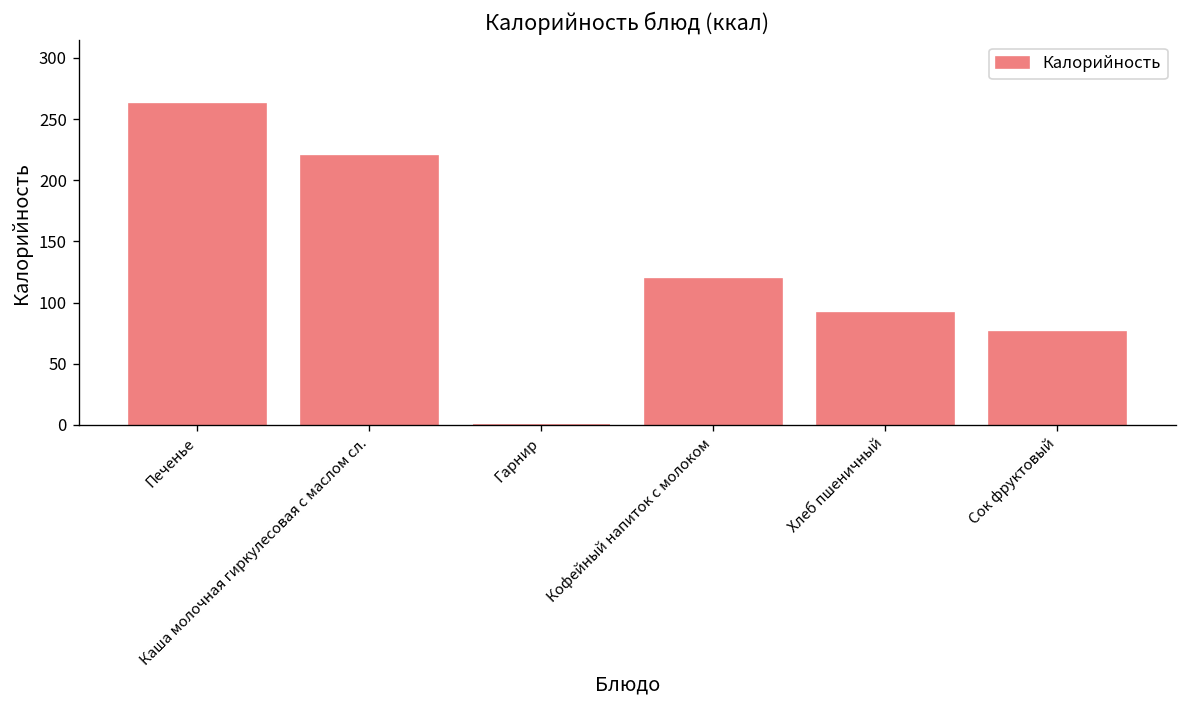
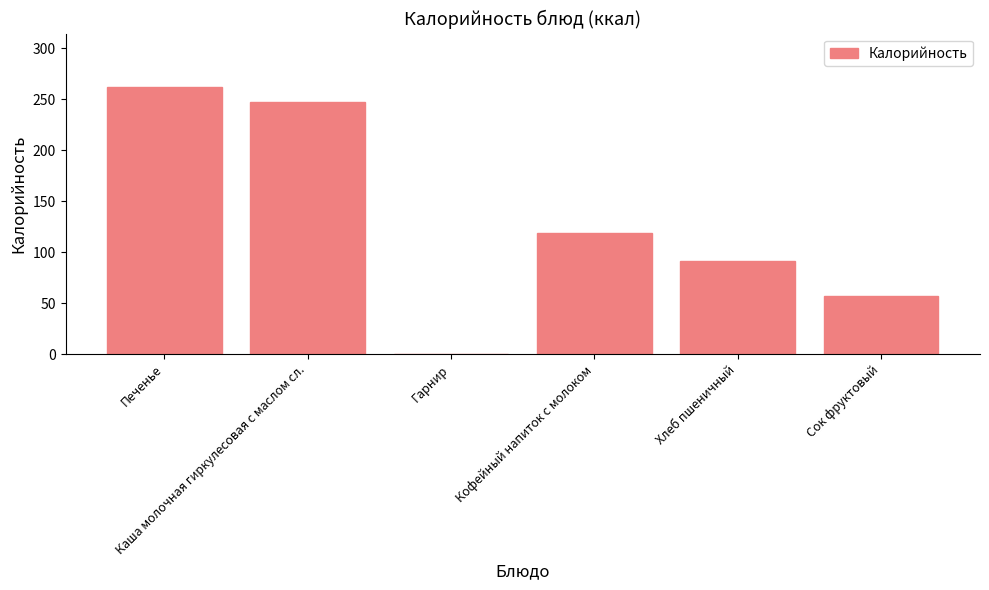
  {
    "Печенье": 262,
-   "Каша молочная гиркулесовая с маслом сл.": 220,
+   "Каша молочная гиркулесовая с маслом сл.": 247,
    "Гарнир": 0,
    "Кофейный напиток с молоком": 119,
    "Хлеб пшеничный": 91,
-   "Сок фруктовый": 76
+   "Сок фруктовый": 57
  }
